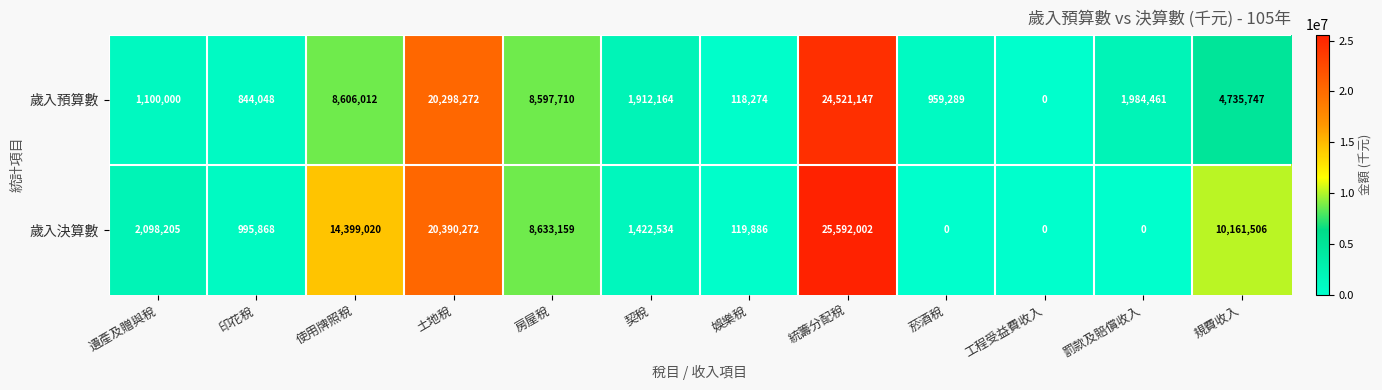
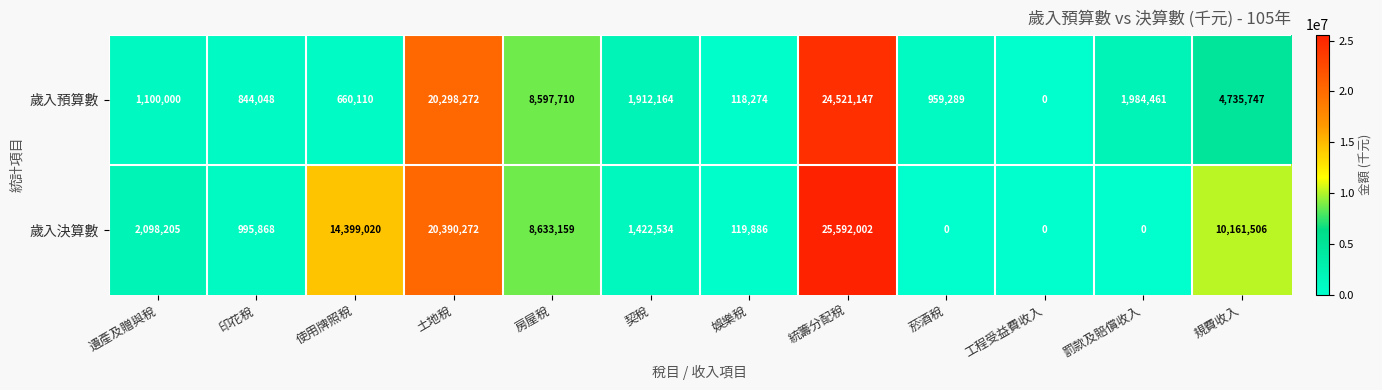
  {
    "歲入預算數": {
      "遺產及贈與稅": "1,100,000",
      "印花稅": "844,048",
-     "使用牌照稅": "8,606,012",
+     "使用牌照稅": "660,110",
      "土地稅": "20,298,272",
      "房屋稅": "8,597,710",
      "契稅": "1,912,164",
      "娛樂稅": "118,274",
      "統籌分配稅": "24,521,147",
      "菸酒稅": "959,289",
      "工程受益費收入": "0",
      "罰款及賠償收入": "1,984,461",
      "規費收入": "4,735,747"
    },
    "歲入決算數": {
      "遺產及贈與稅": "2,098,205",
      "印花稅": "995,868",
      "使用牌照稅": "14,399,020",
      "土地稅": "20,390,272",
      "房屋稅": "8,633,159",
      "契稅": "1,422,534",
      "娛樂稅": "119,886",
      "統籌分配稅": "25,592,002",
      "菸酒稅": "0",
      "工程受益費收入": "0",
      "罰款及賠償收入": "0",
      "規費收入": "10,161,506"
    }
  }
